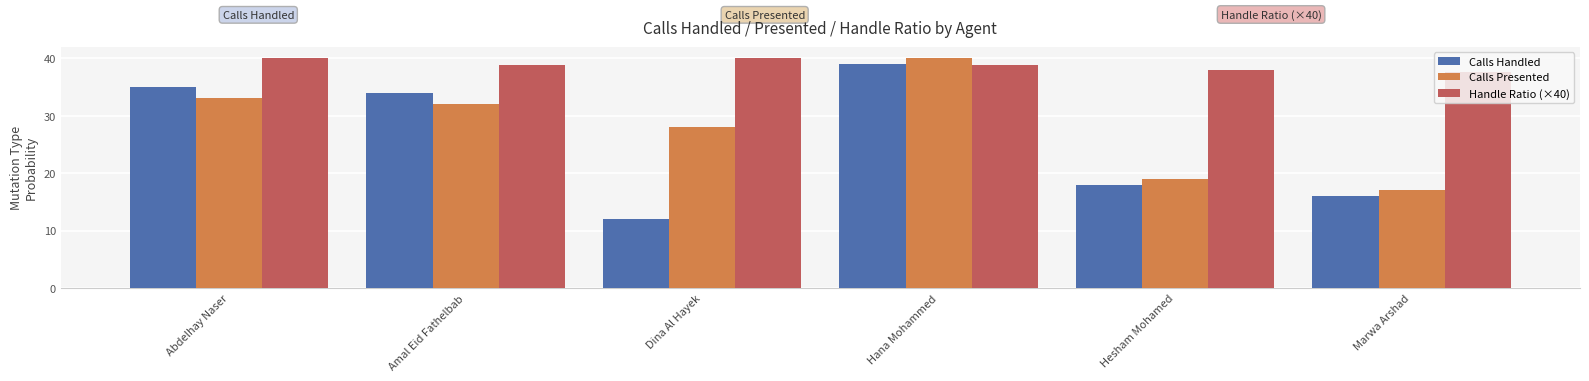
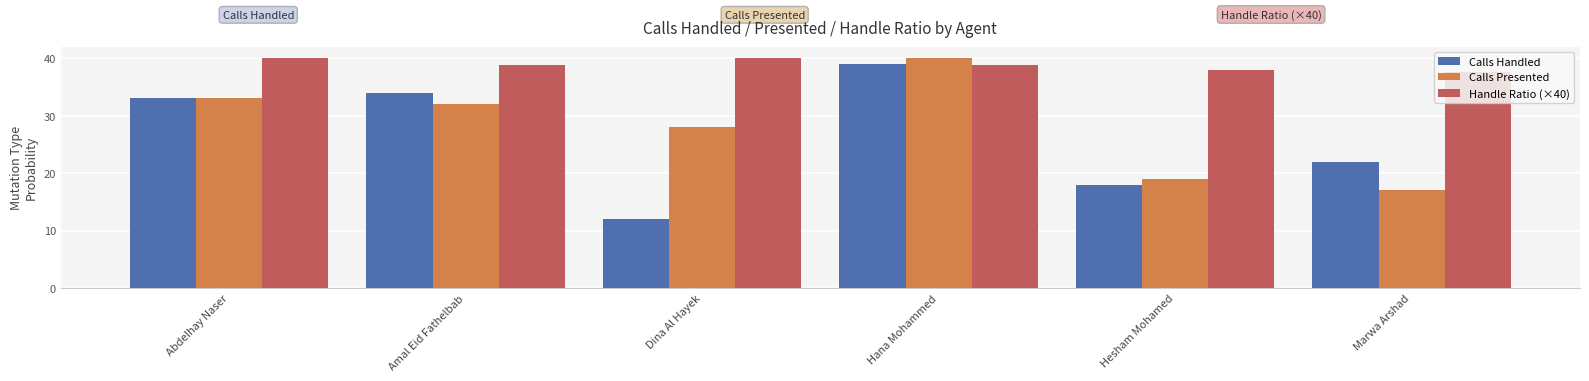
  {
    "Calls Handled": {
-     "Abdelhay Naser": 35,
+     "Abdelhay Naser": 33,
      "Amal Eid Fathelbab": 34,
      "Dina Al Hayek": 12,
      "Hana Mohammed": 39,
      "Hesham Mohamed": 18,
-     "Marwa Arshad": 16
+     "Marwa Arshad": 22
    }
  }
